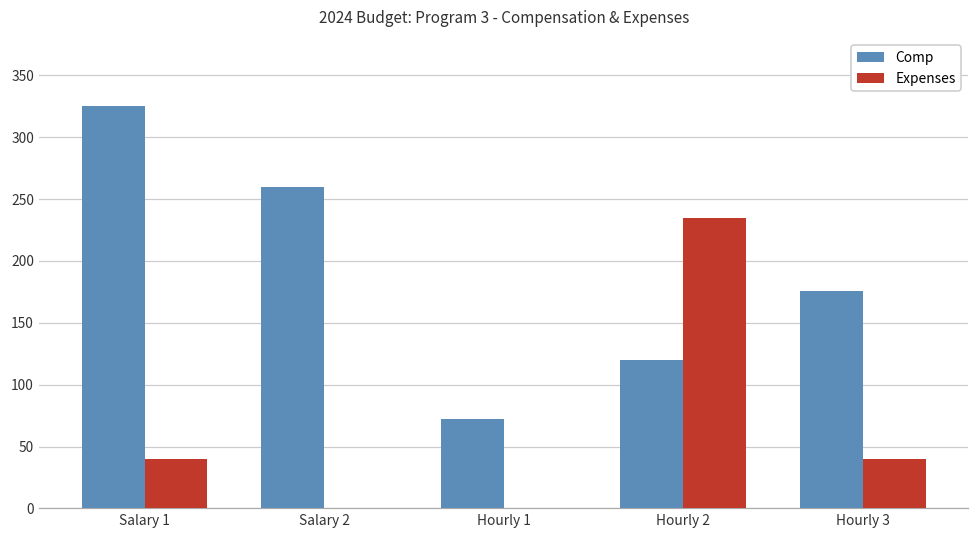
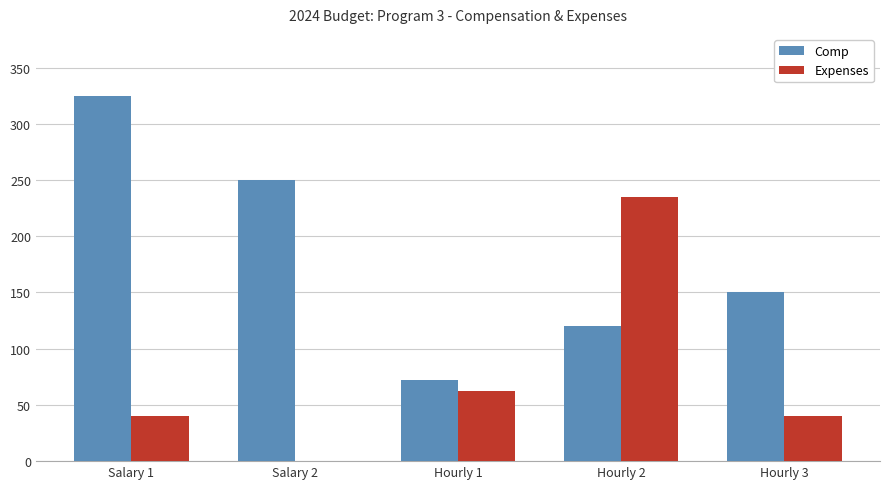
  {
    "Comp": {
      "Salary 1": 325,
-     "Salary 2": 260,
+     "Salary 2": 250,
      "Hourly 1": 72,
      "Hourly 2": 120,
-     "Hourly 3": 176
+     "Hourly 3": 150
    },
    "Expenses": {
      "Salary 1": 40,
      "Salary 2": 0,
-     "Hourly 1": 0,
+     "Hourly 1": 62,
      "Hourly 2": 235,
      "Hourly 3": 40
    }
  }
